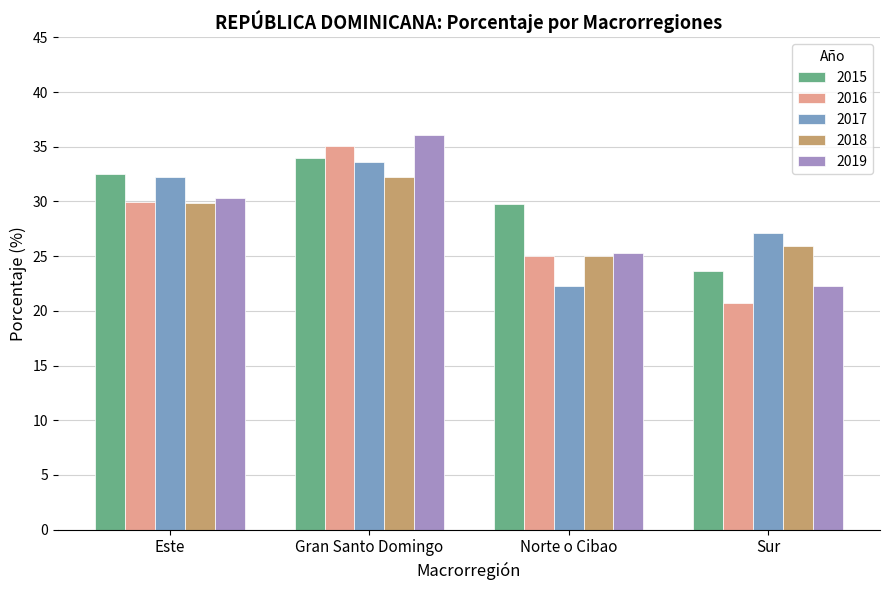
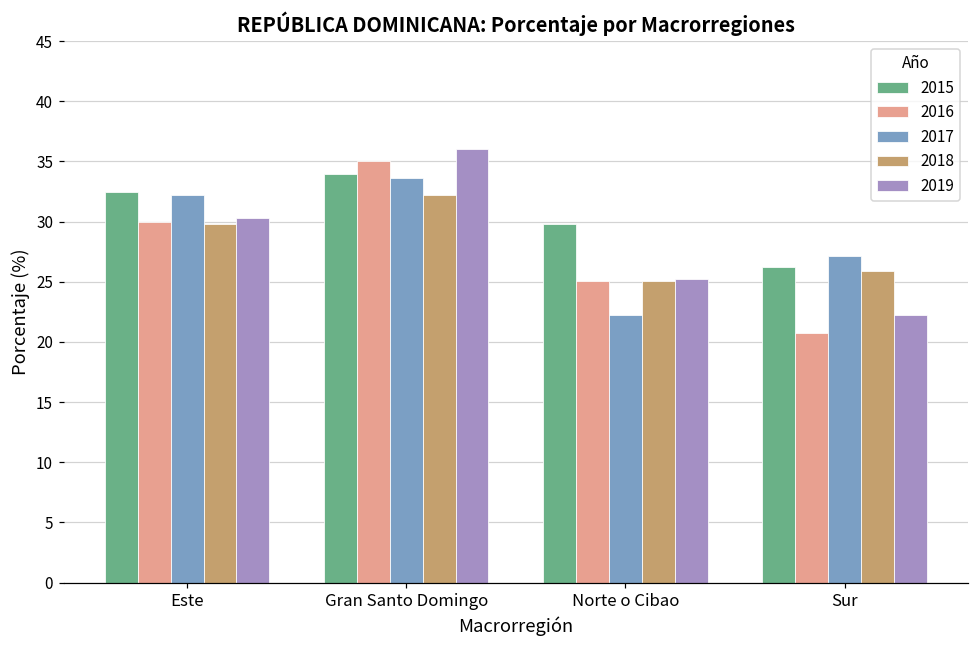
  {
    "2015": {
      "Este": 32.5,
      "Gran Santo Domingo": 33.9,
      "Norte o Cibao": 29.8,
-     "Sur": 23.6
+     "Sur": 26.2
    }
  }
